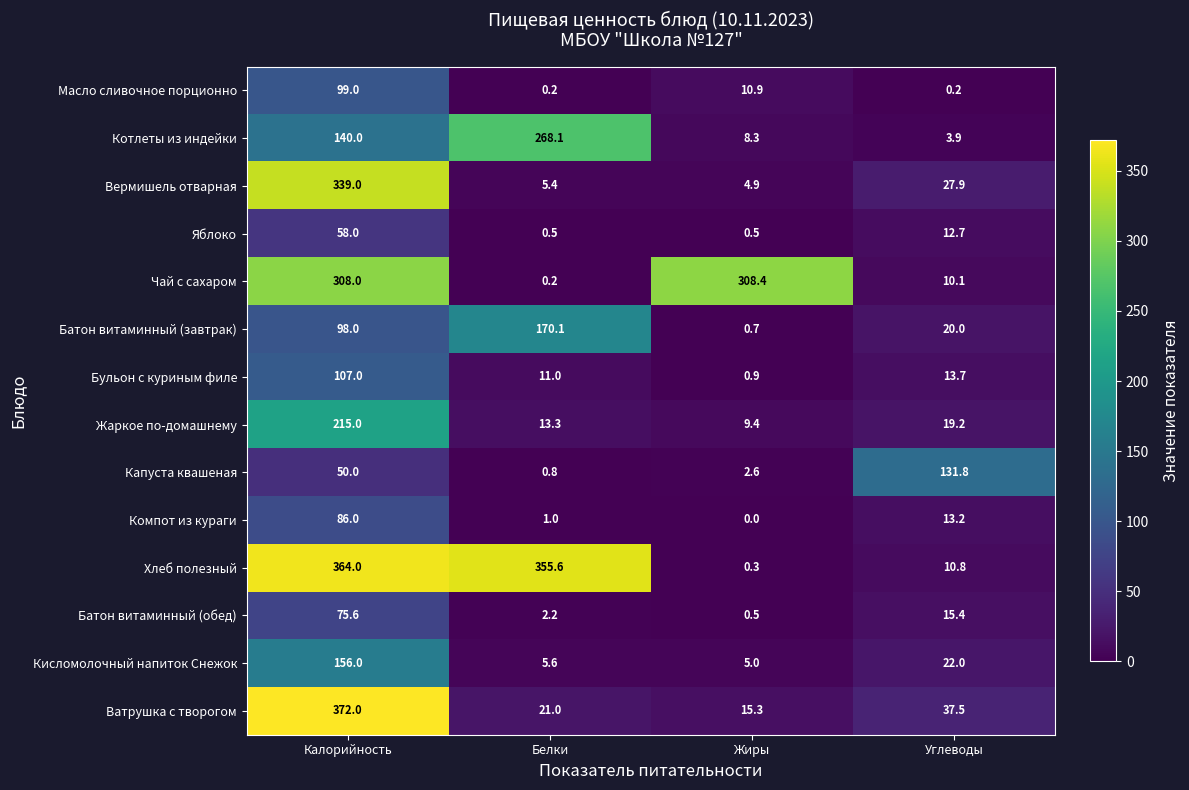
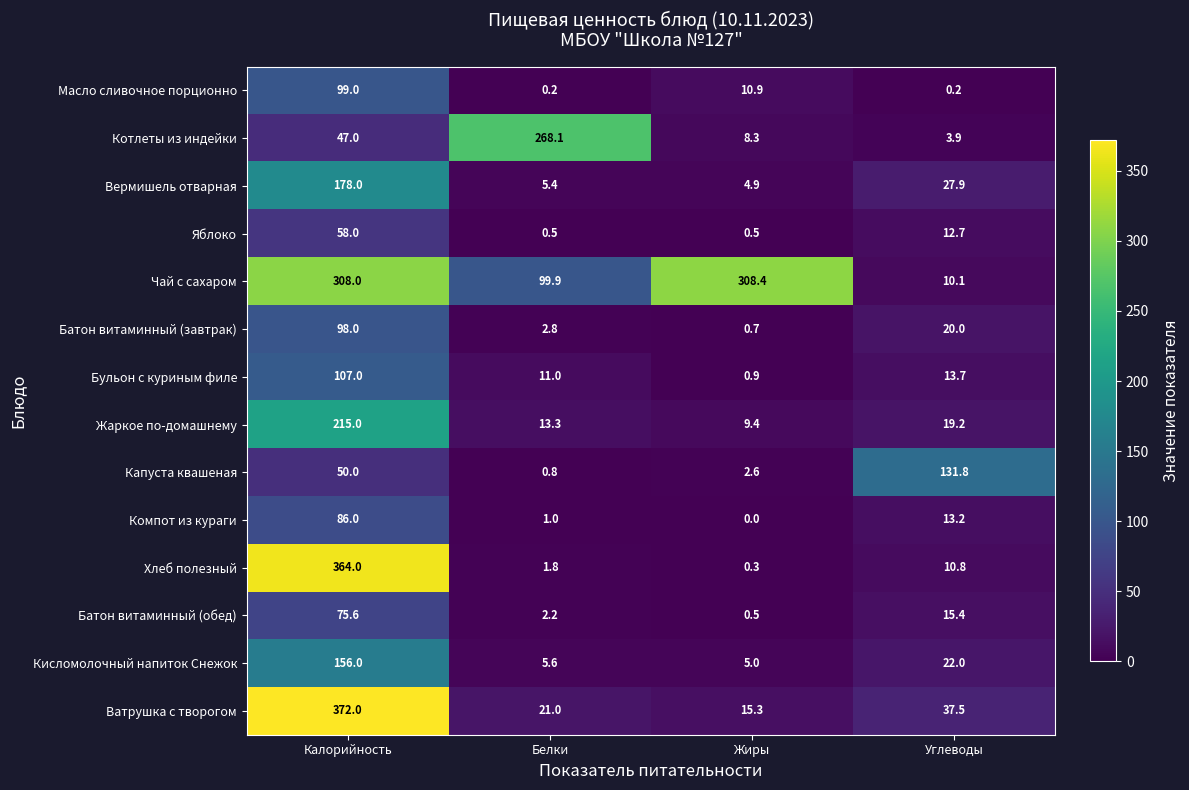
  {
    "Масло сливочное порционно": {
      "Калорийность": 99.0,
      "Белки": 0.2,
      "Жиры": 10.9,
      "Углеводы": 0.2
    },
    "Котлеты из индейки": {
-     "Калорийность": 140.0,
+     "Калорийность": 47.0,
      "Белки": 268.1,
      "Жиры": 8.3,
      "Углеводы": 3.9
    },
    "Вермишель отварная": {
-     "Калорийность": 339.0,
+     "Калорийность": 178.0,
      "Белки": 5.4,
      "Жиры": 4.9,
      "Углеводы": 27.9
    },
    "Яблоко": {
      "Калорийность": 58.0,
      "Белки": 0.5,
      "Жиры": 0.5,
      "Углеводы": 12.7
    },
    "Чай с сахаром": {
      "Калорийность": 308.0,
-     "Белки": 0.2,
+     "Белки": 99.9,
      "Жиры": 308.4,
      "Углеводы": 10.1
    },
    "Батон витаминный (завтрак)": {
      "Калорийность": 98.0,
-     "Белки": 170.1,
+     "Белки": 2.8,
      "Жиры": 0.7,
      "Углеводы": 20.0
    },
    "Бульон с куриным филе": {
      "Калорийность": 107.0,
      "Белки": 11.0,
      "Жиры": 0.9,
      "Углеводы": 13.7
    },
    "Жаркое по-домашнему": {
      "Калорийность": 215.0,
      "Белки": 13.3,
      "Жиры": 9.4,
      "Углеводы": 19.2
    },
    "Капуста квашеная": {
      "Калорийность": 50.0,
      "Белки": 0.8,
      "Жиры": 2.6,
      "Углеводы": 131.8
    },
    "Компот из кураги": {
      "Калорийность": 86.0,
      "Белки": 1.0,
      "Жиры": 0.0,
      "Углеводы": 13.2
    },
    "Хлеб полезный": {
      "Калорийность": 364.0,
-     "Белки": 355.6,
+     "Белки": 1.8,
      "Жиры": 0.3,
      "Углеводы": 10.8
    },
    "Батон витаминный (обед)": {
      "Калорийность": 75.6,
      "Белки": 2.2,
      "Жиры": 0.5,
      "Углеводы": 15.4
    },
    "Кисломолочный напиток Снежок": {
      "Калорийность": 156.0,
      "Белки": 5.6,
      "Жиры": 5.0,
      "Углеводы": 22.0
    },
    "Ватрушка с творогом": {
      "Калорийность": 372.0,
      "Белки": 21.0,
      "Жиры": 15.3,
      "Углеводы": 37.5
    }
  }
